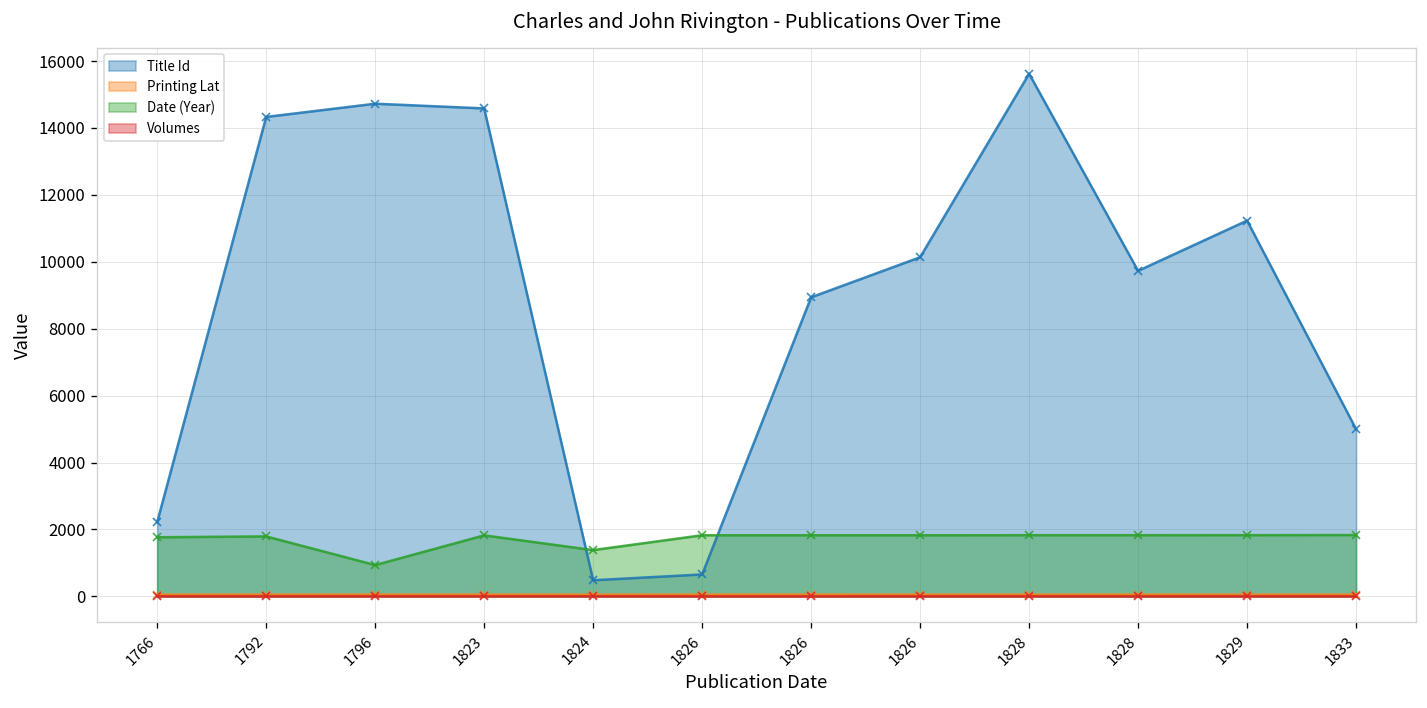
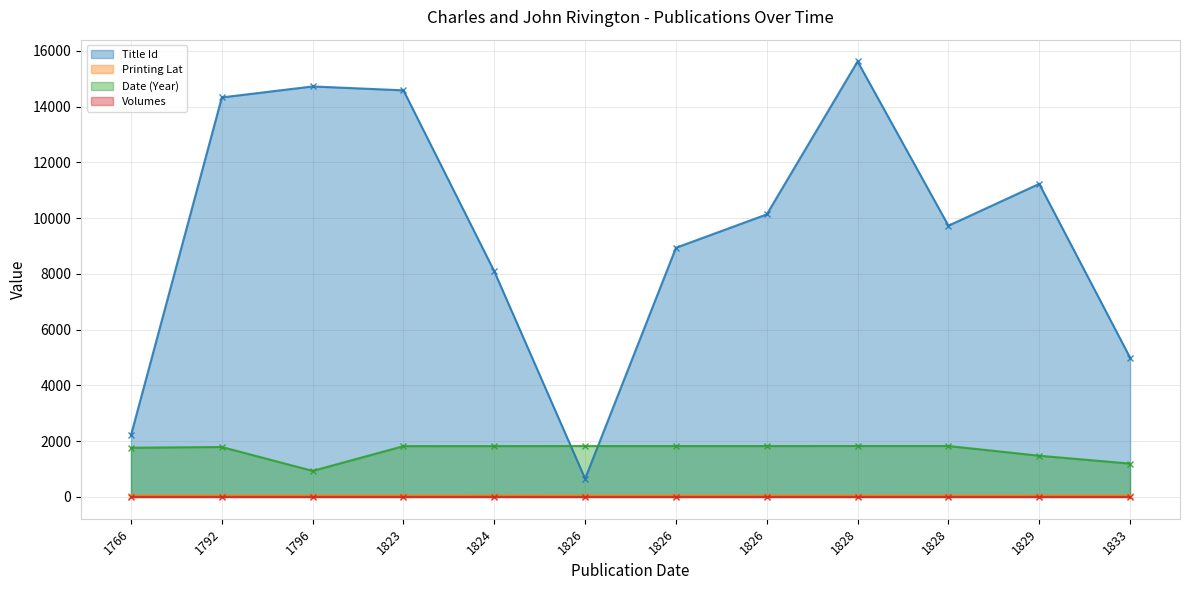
  {
    "Title Id": {
      "1766": 2200,
      "1792": 14300,
      "1796": 14700,
      "1823": 14600,
-     "1824": 500,
+     "1824": 8100,
      "1829": 11200,
      "1833": 5000
    },
    "Date (Year)": {
      "1766": 1800,
      "1792": 1800,
      "1796": 900,
      "1823": 1800,
-     "1824": 1400,
-     "1829": 1800,
-     "1833": 1800
+     "1824": 1800,
+     "1829": 1500,
+     "1833": 1200
    }
  }
